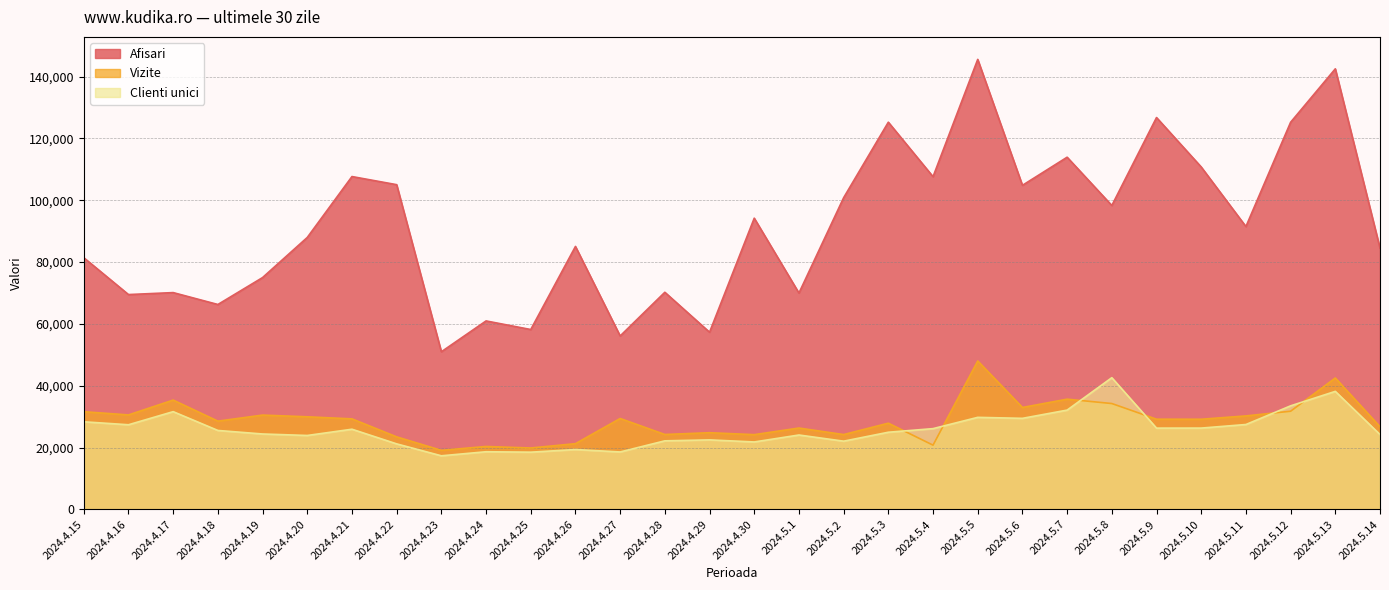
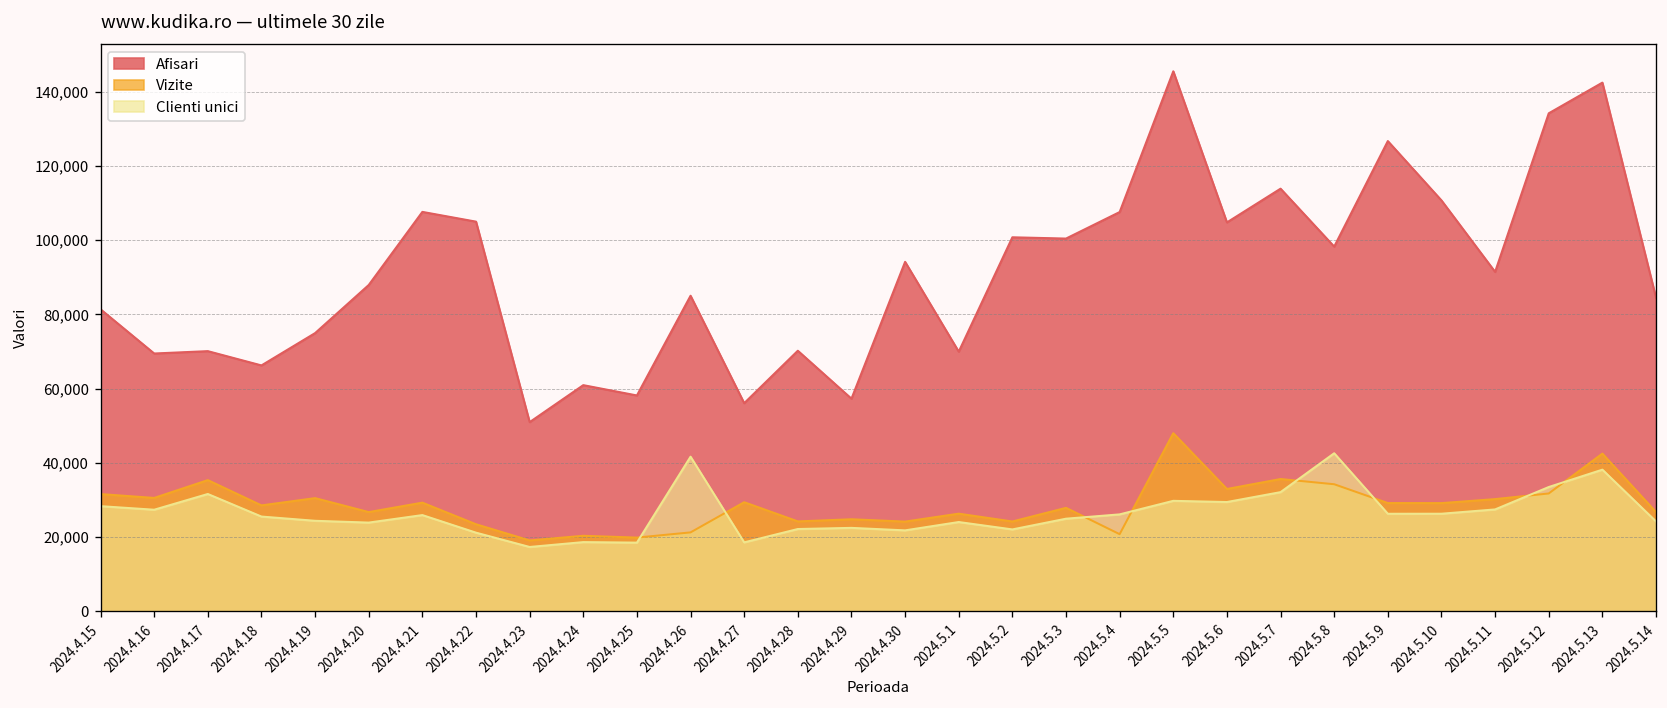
  {
    "Afisari": {
      "2024.4.15": "81,000",
      "2024.4.16": "69,000",
      "2024.4.17": "70,000",
      "2024.4.18": "66,000",
      "2024.4.19": "75,000",
      "2024.4.20": "88,000",
      "2024.4.21": "108,000",
      "2024.4.22": "105,000",
      "2024.4.23": "51,000",
      "2024.4.24": "61,000",
      "2024.4.25": "58,000",
      "2024.4.26": "85,000",
      "2024.4.27": "56,000",
      "2024.4.28": "70,000",
      "2024.4.29": "57,000",
      "2024.4.30": "94,000",
      "2024.5.1": "70,000",
      "2024.5.2": "101,000",
-     "2024.5.3": "125,000",
+     "2024.5.3": "100,000",
      "2024.5.4": "108,000",
      "2024.5.5": "146,000",
      "2024.5.6": "105,000",
      "2024.5.7": "114,000",
      "2024.5.8": "98,000",
      "2024.5.9": "127,000",
      "2024.5.10": "111,000",
      "2024.5.11": "91,000",
-     "2024.5.12": "125,000",
+     "2024.5.12": "134,000",
      "2024.5.13": "142,000",
      "2024.5.14": "85,000"
    },
    "Vizite": {
      "2024.4.15": "32,000",
      "2024.4.16": "31,000",
      "2024.4.17": "35,000",
      "2024.4.18": "29,000",
      "2024.4.19": "31,000",
-     "2024.4.20": "30,000",
+     "2024.4.20": "27,000",
      "2024.4.21": "29,000",
      "2024.4.22": "23,000",
      "2024.4.23": "19,000",
      "2024.4.24": "20,000",
      "2024.4.25": "20,000",
      "2024.4.26": "21,000",
      "2024.4.27": "29,000",
      "2024.4.28": "24,000",
      "2024.4.29": "25,000",
      "2024.4.30": "24,000",
      "2024.5.1": "26,000",
      "2024.5.2": "24,000",
      "2024.5.3": "28,000",
      "2024.5.4": "21,000",
      "2024.5.5": "48,000",
      "2024.5.6": "33,000",
      "2024.5.7": "36,000",
      "2024.5.8": "34,000",
      "2024.5.9": "29,000",
      "2024.5.10": "29,000",
      "2024.5.11": "30,000",
      "2024.5.12": "32,000",
      "2024.5.13": "42,000",
      "2024.5.14": "27,000"
    },
    "Clienti unici": {
      "2024.4.15": "28,000",
      "2024.4.16": "27,000",
      "2024.4.17": "32,000",
      "2024.4.18": "26,000",
      "2024.4.19": "24,000",
      "2024.4.20": "24,000",
      "2024.4.21": "26,000",
      "2024.4.22": "21,000",
      "2024.4.23": "17,000",
      "2024.4.24": "19,000",
      "2024.4.25": "19,000",
-     "2024.4.26": "19,000",
+     "2024.4.26": "42,000",
      "2024.4.27": "19,000",
      "2024.4.28": "22,000",
      "2024.4.29": "22,000",
      "2024.4.30": "22,000",
      "2024.5.1": "24,000",
      "2024.5.2": "22,000",
      "2024.5.3": "25,000",
      "2024.5.4": "26,000",
      "2024.5.5": "30,000",
      "2024.5.6": "29,000",
      "2024.5.7": "32,000",
      "2024.5.8": "43,000",
      "2024.5.9": "26,000",
      "2024.5.10": "26,000",
      "2024.5.11": "27,000",
      "2024.5.12": "33,000",
      "2024.5.13": "38,000",
      "2024.5.14": "24,000"
    }
  }
